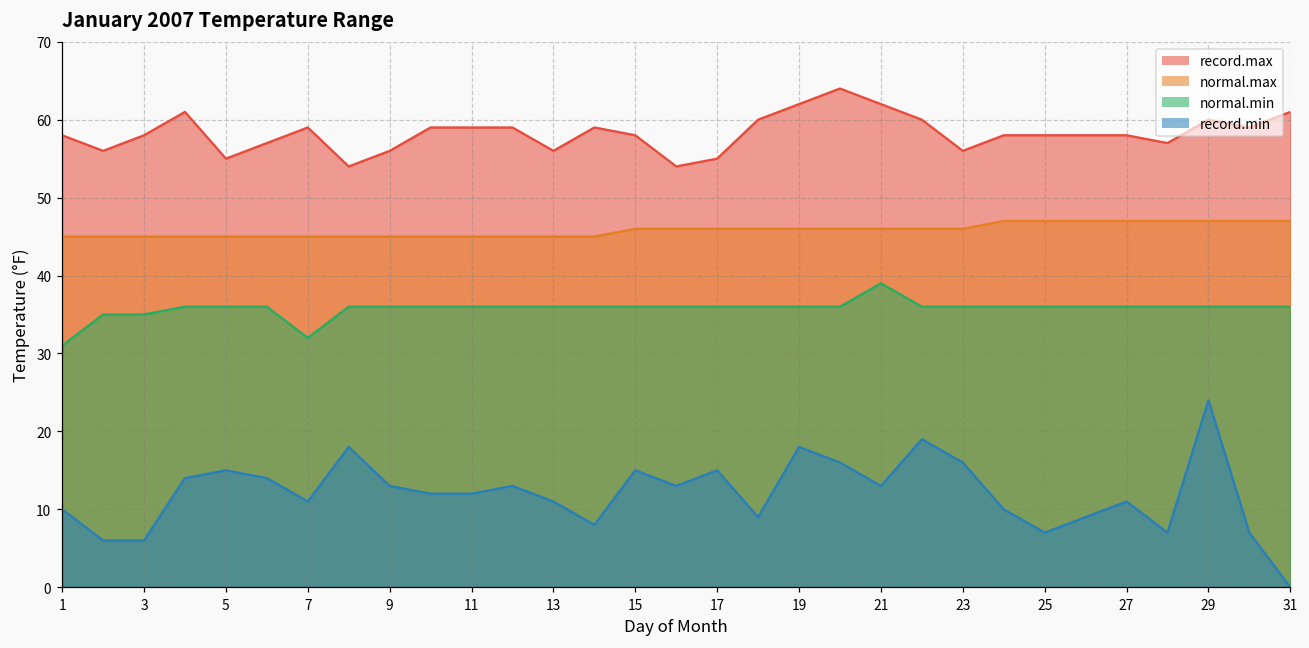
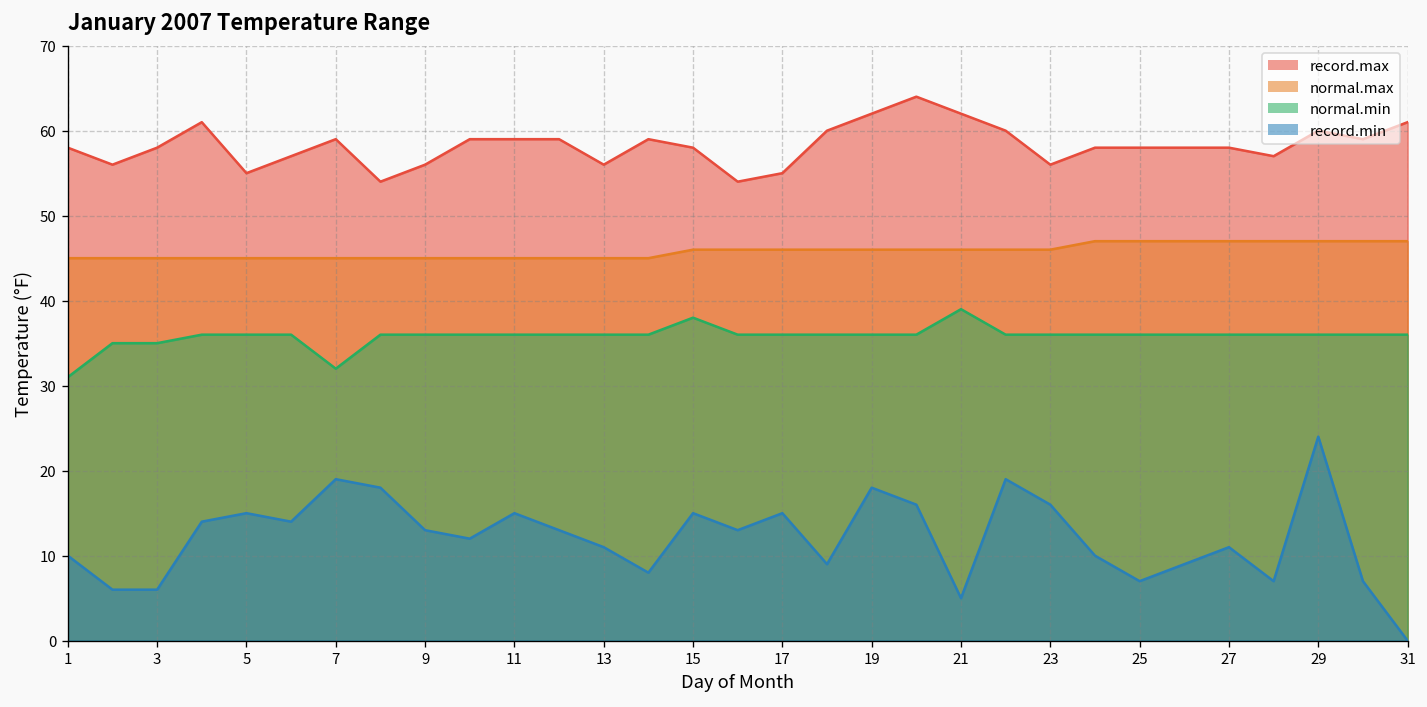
  {
    "normal.min": {
      "1": 31,
      "3": 35,
      "5": 36,
      "7": 32,
      "9": 36,
      "11": 36,
      "13": 36,
-     "15": 36,
+     "15": 38,
      "17": 36,
      "19": 36,
      "21": 39,
      "23": 36,
      "25": 36,
      "27": 36,
      "29": 36,
      "31": 36
    },
    "record.min": {
      "1": 10,
      "3": 6,
      "5": 15,
-     "7": 11,
+     "7": 19,
      "9": 13,
-     "11": 12,
+     "11": 15,
      "13": 11,
      "15": 15,
      "17": 15,
      "19": 18,
-     "21": 13,
+     "21": 5,
      "23": 16,
      "25": 7,
      "27": 11,
      "29": 24,
      "31": 0
    }
  }
